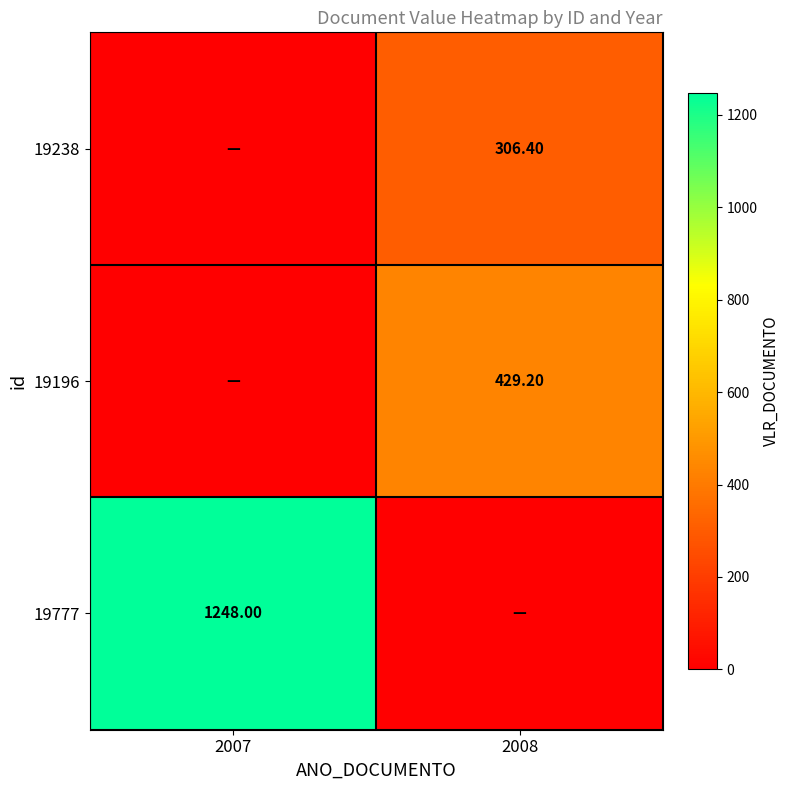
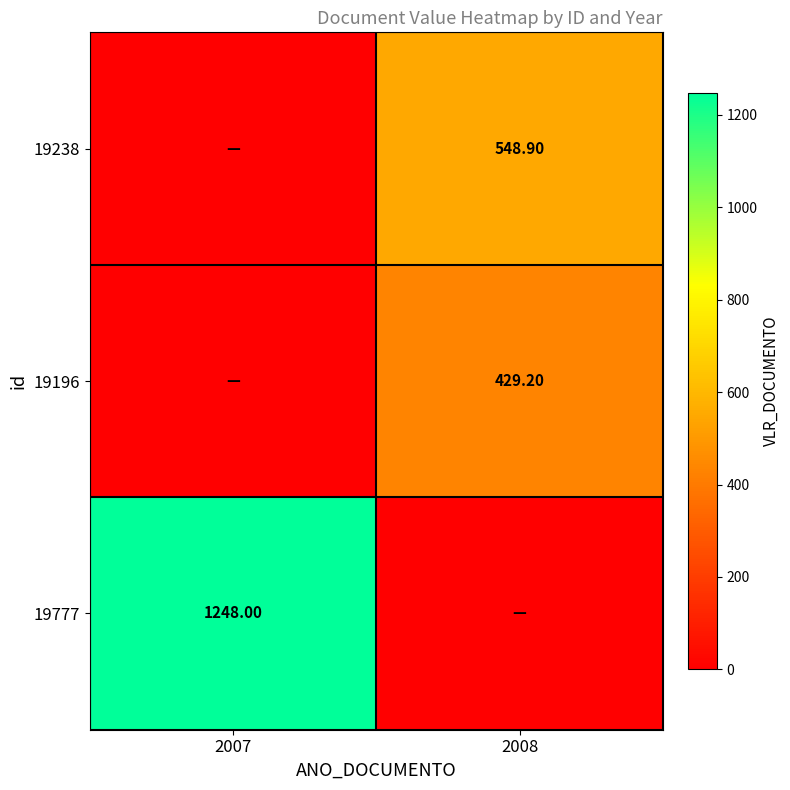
  {
    "19238": {
-     "2008": 306.40
+     "2008": 548.90
    },
    "19196": {
      "2008": 429.20
    },
    "19777": {
      "2007": 1248.00
    }
  }
